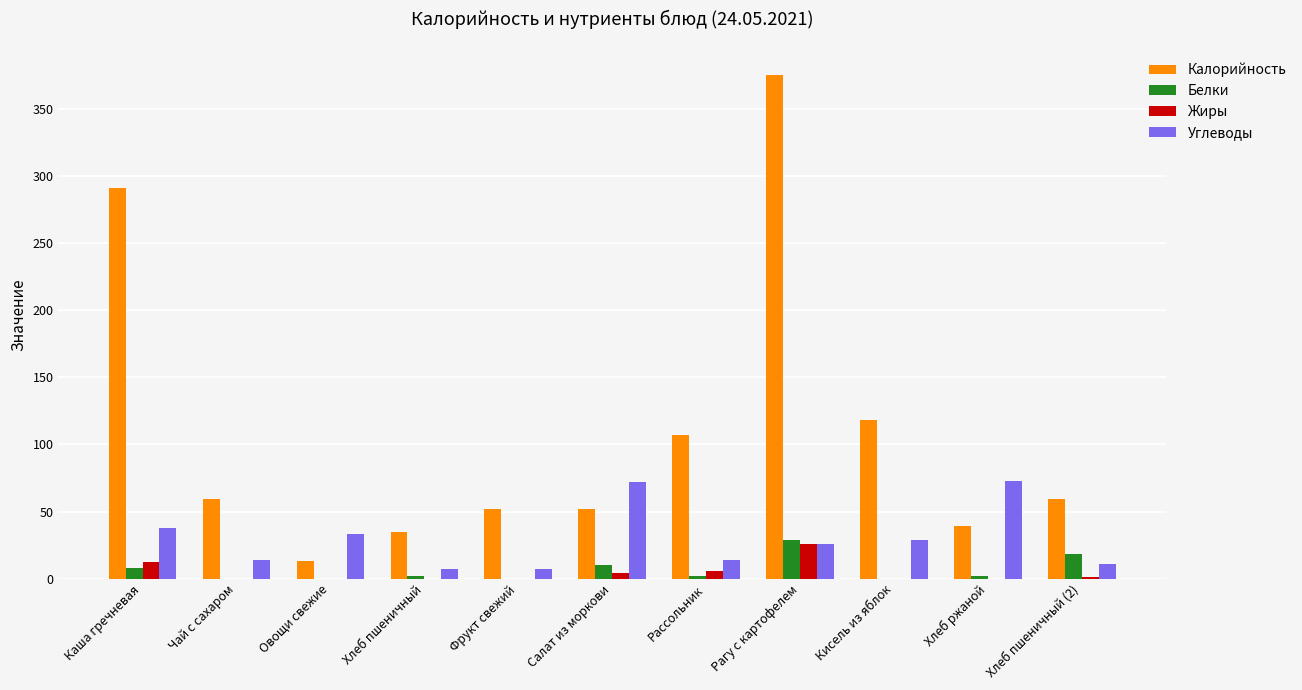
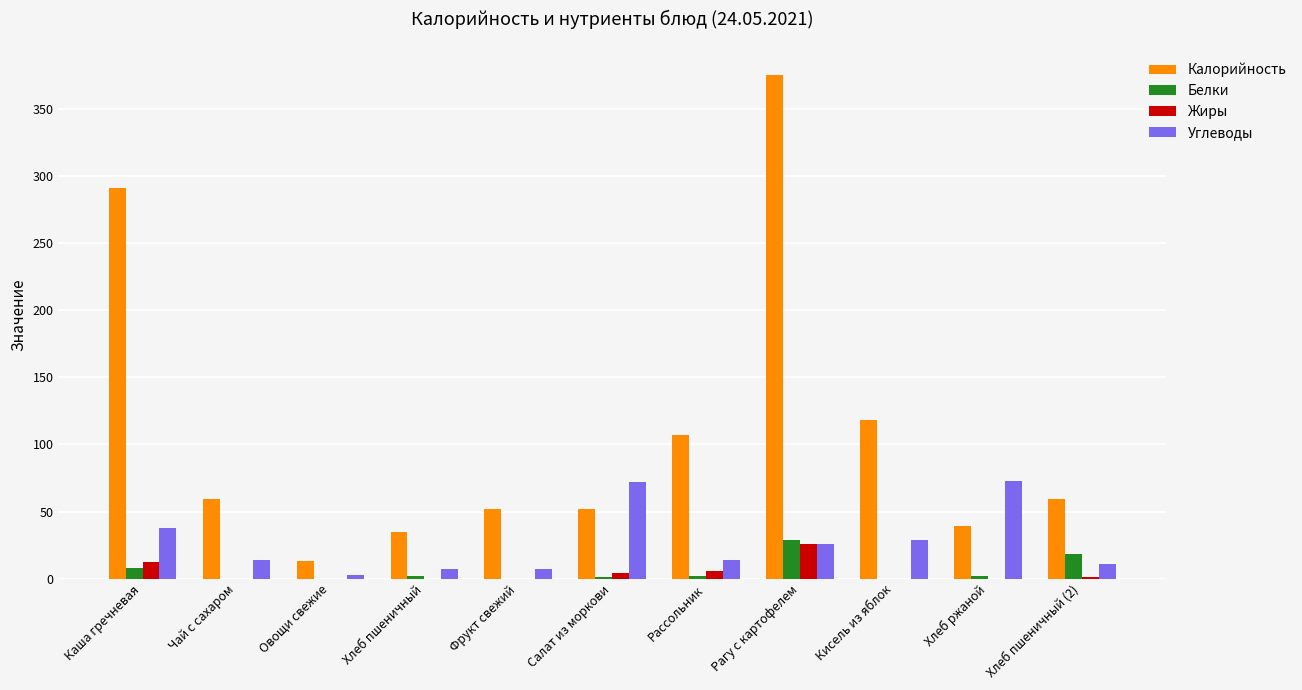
  {
    "Калорийность": {
      "Каша гречневая": 291,
      "Чай с сахаром": 59,
      "Овощи свежие": 13,
      "Хлеб пшеничный": 35,
      "Фрукт свежий": 52,
      "Салат из моркови": 52,
      "Рассольник": 107,
      "Рагу с картофелем": 375,
      "Кисель из яблок": 118,
      "Хлеб ржаной": 39,
      "Хлеб пшеничный (2)": 59
    },
    "Белки": {
      "Каша гречневая": 8,
      "Чай с сахаром": 0,
      "Овощи свежие": 0,
      "Хлеб пшеничный": 2,
      "Фрукт свежий": 0,
-     "Салат из моркови": 10,
+     "Салат из моркови": 1,
      "Рассольник": 2,
      "Рагу с картофелем": 29,
      "Кисель из яблок": 0,
      "Хлеб ржаной": 2,
      "Хлеб пшеничный (2)": 18
    },
    "Жиры": {
      "Каша гречневая": 12,
      "Чай с сахаром": 0,
      "Овощи свежие": 0,
      "Хлеб пшеничный": 0,
      "Фрукт свежий": 0,
      "Салат из моркови": 4,
      "Рассольник": 6,
      "Рагу с картофелем": 26,
      "Кисель из яблок": 0,
      "Хлеб ржаной": 0
    },
    "Углеводы": {
      "Каша гречневая": 38,
      "Чай с сахаром": 14,
-     "Овощи свежие": 33,
+     "Овощи свежие": 3,
      "Хлеб пшеничный": 7,
      "Фрукт свежий": 7,
      "Салат из моркови": 72,
      "Рассольник": 14,
      "Рагу с картофелем": 26,
      "Кисель из яблок": 29,
      "Хлеб ржаной": 73,
      "Хлеб пшеничный (2)": 11
    }
  }
